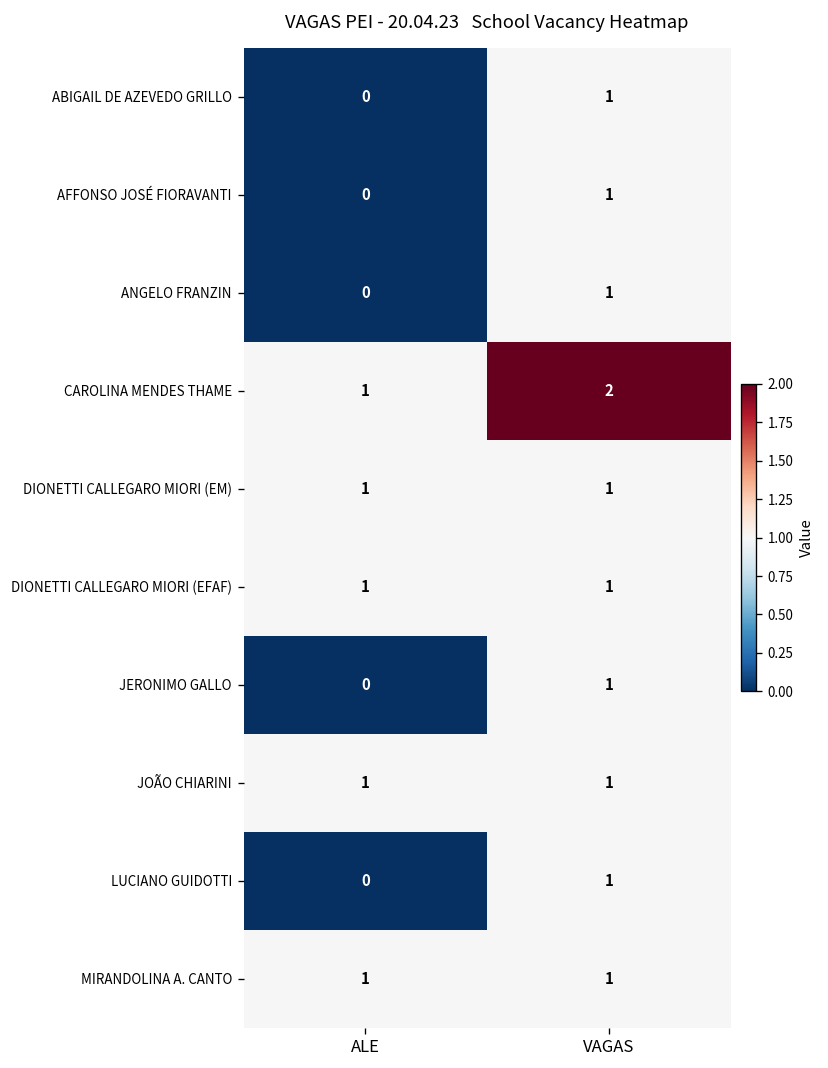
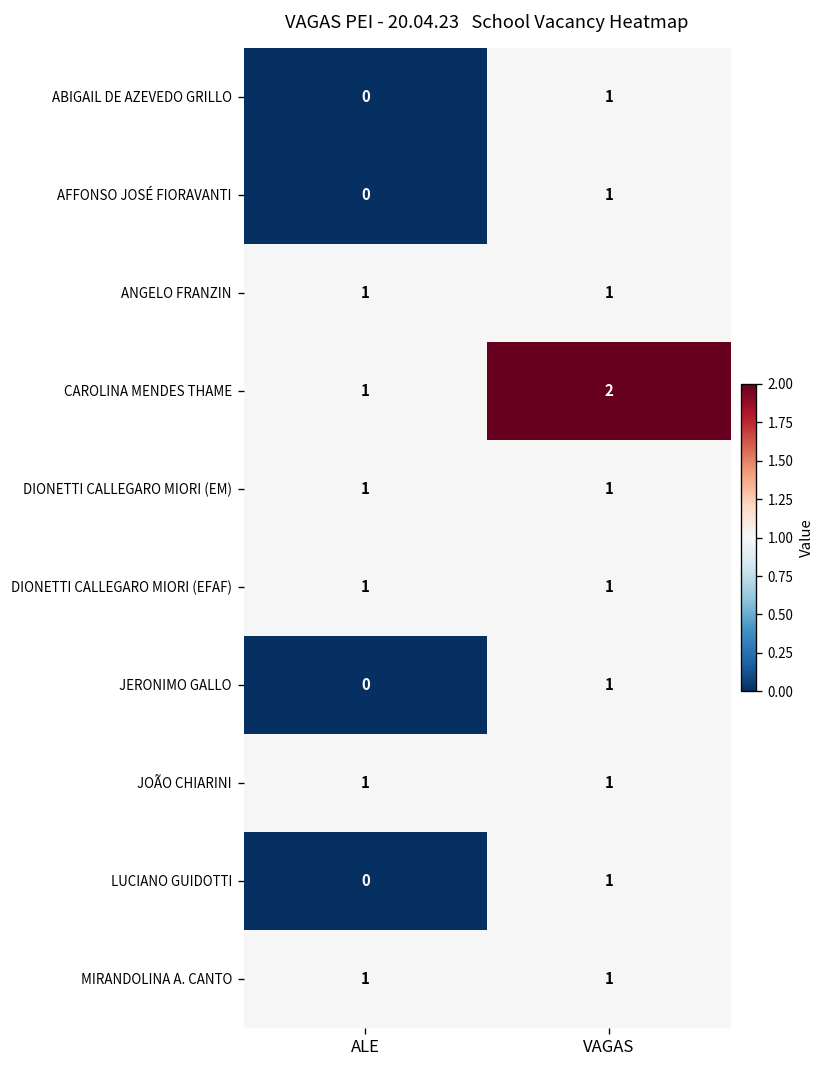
  {
    "ABIGAIL DE AZEVEDO GRILLO": {
      "ALE": 0,
      "VAGAS": 1
    },
    "AFFONSO JOSÉ FIORAVANTI": {
      "ALE": 0,
      "VAGAS": 1
    },
    "ANGELO FRANZIN": {
-     "ALE": 0,
+     "ALE": 1,
      "VAGAS": 1
    },
    "CAROLINA MENDES THAME": {
      "ALE": 1,
      "VAGAS": 2
    },
    "DIONETTI CALLEGARO MIORI (EM)": {
      "ALE": 1,
      "VAGAS": 1
    },
    "DIONETTI CALLEGARO MIORI (EFAF)": {
      "ALE": 1,
      "VAGAS": 1
    },
    "JERONIMO GALLO": {
      "ALE": 0,
      "VAGAS": 1
    },
    "JOÃO CHIARINI": {
      "ALE": 1,
      "VAGAS": 1
    },
    "LUCIANO GUIDOTTI": {
      "ALE": 0,
      "VAGAS": 1
    },
    "MIRANDOLINA A. CANTO": {
      "ALE": 1,
      "VAGAS": 1
    }
  }
